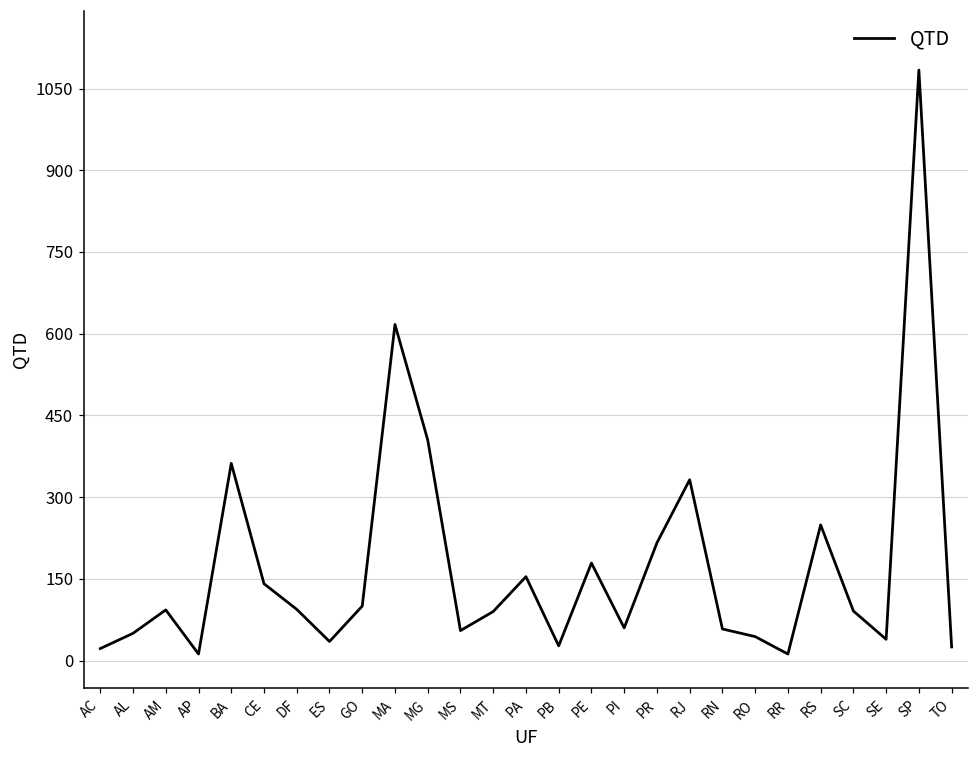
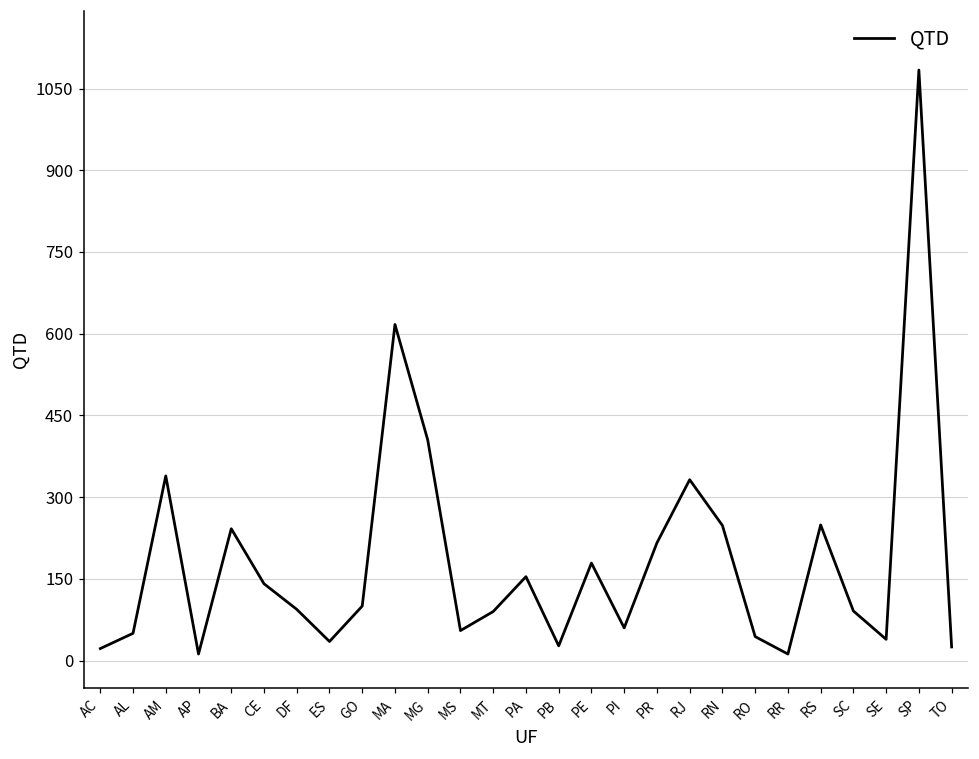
  {
    "AC": 20,
    "AL": 50,
-   "AM": 90,
+   "AM": 340,
    "AP": 10,
-   "BA": 360,
+   "BA": 240,
    "CE": 140,
    "DF": 90,
    "ES": 40,
    "GO": 100,
    "MA": 620,
    "MG": 410,
    "MS": 60,
    "MT": 90,
    "PA": 150,
    "PB": 30,
    "PE": 180,
    "PI": 60,
    "PR": 220,
    "RJ": 330,
-   "RN": 60,
+   "RN": 250,
    "RO": 40,
    "RR": 10,
    "RS": 250,
    "SC": 90,
    "SE": 40,
    "SP": 1080,
    "TO": 30
  }
